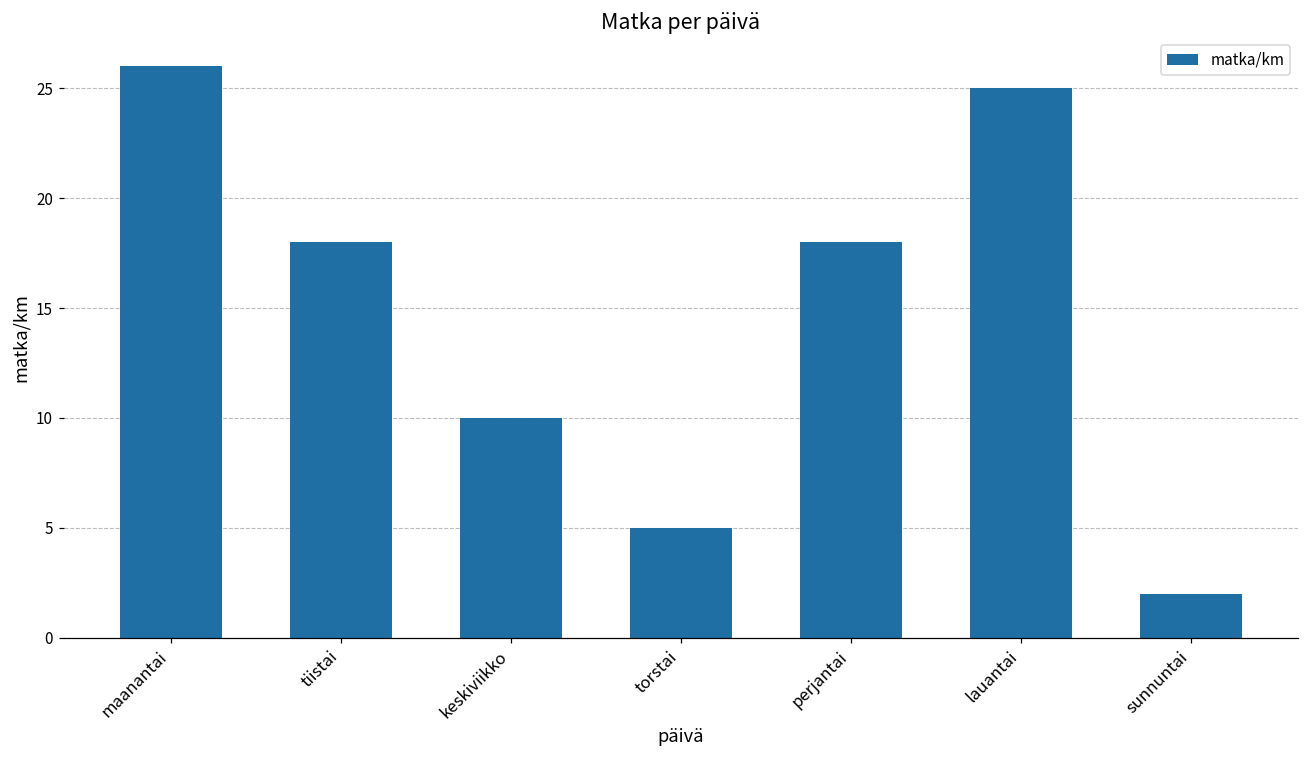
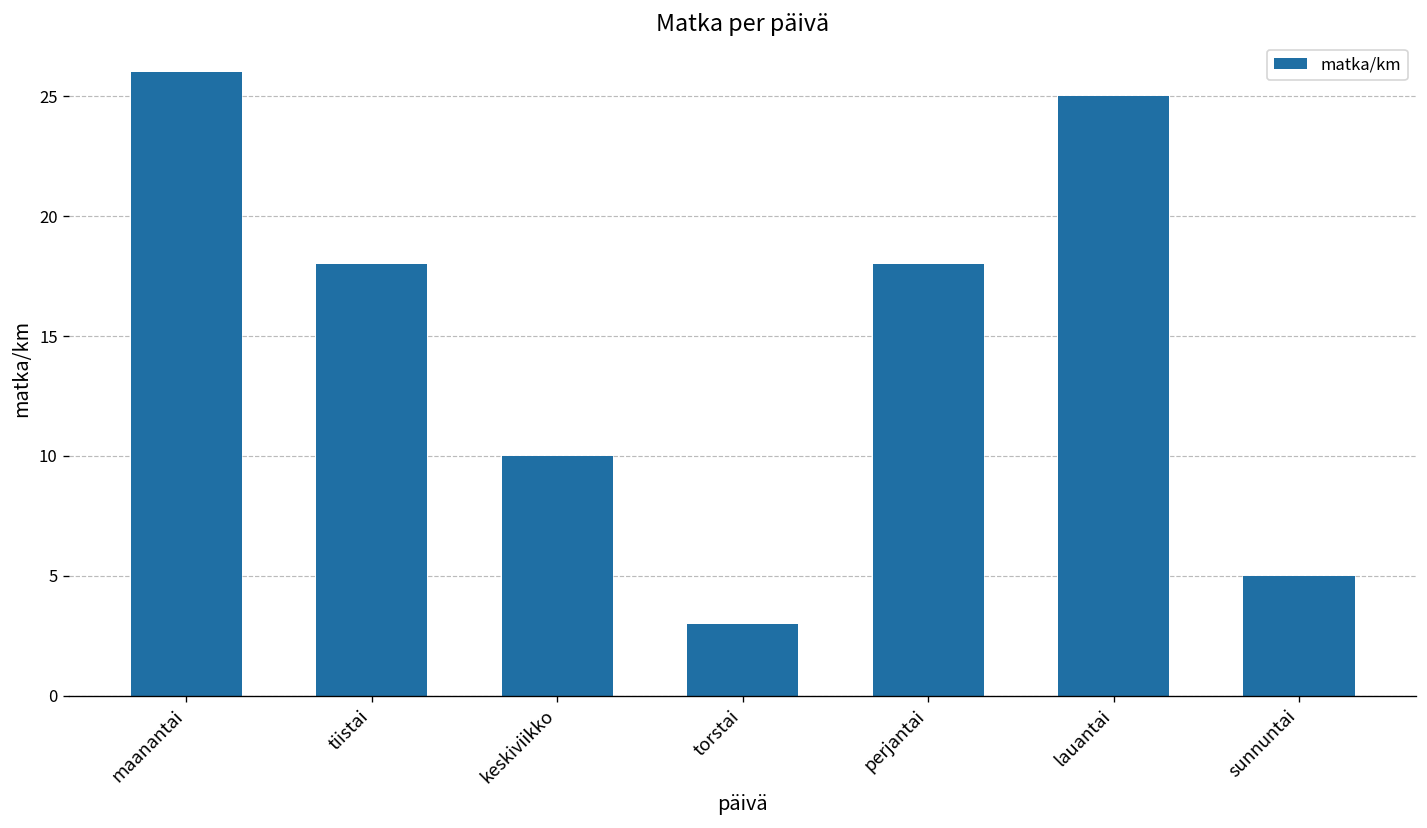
  {
    "maanantai": 26,
    "tiistai": 18,
    "keskiviikko": 10,
-   "torstai": 5,
+   "torstai": 3,
    "perjantai": 18,
    "lauantai": 25,
-   "sunnuntai": 2
+   "sunnuntai": 5
  }
